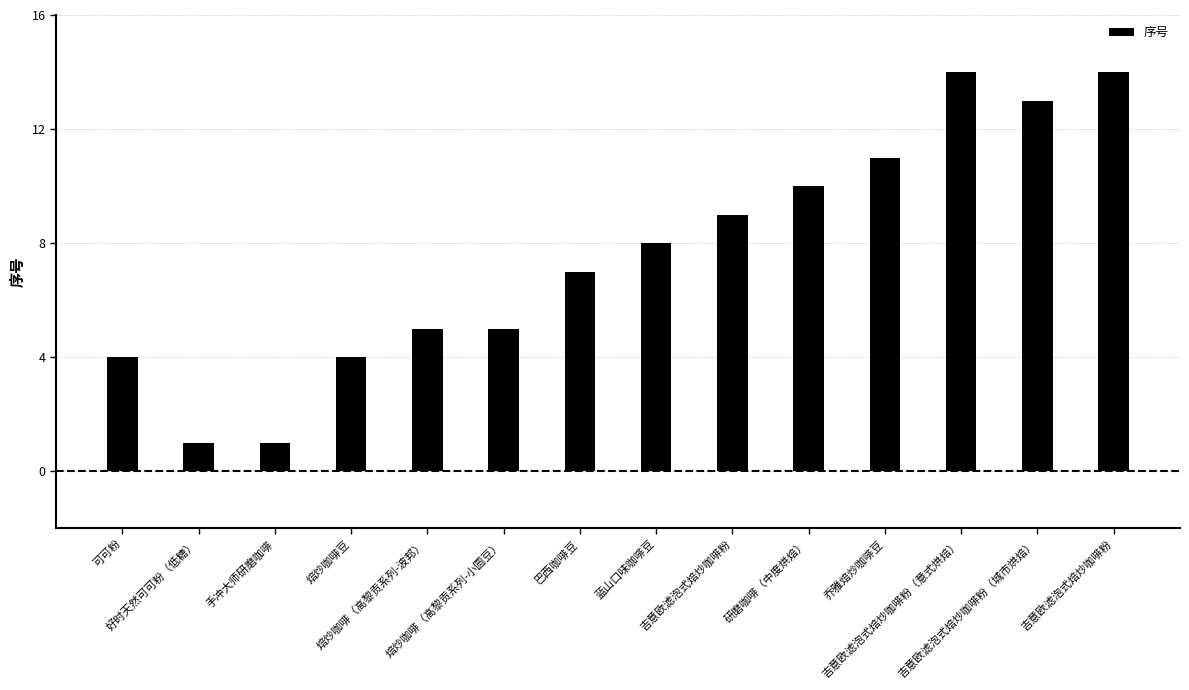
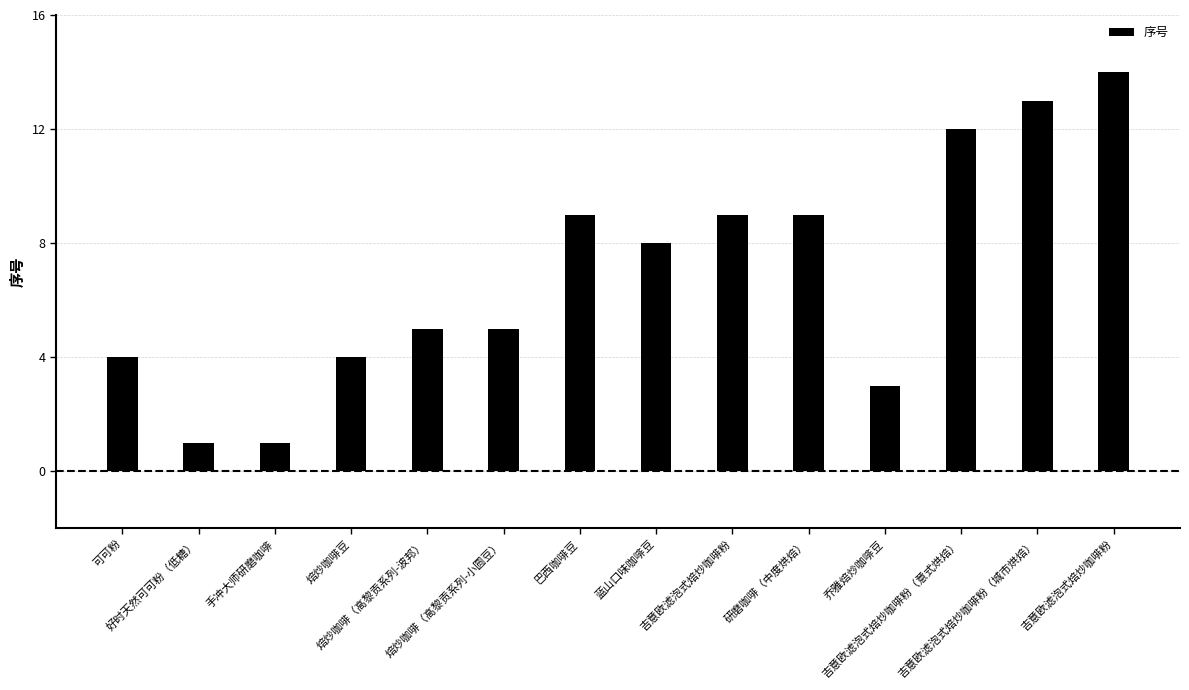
  {
    "可可粉": 4,
    "好时天然可可粉（低糖）": 1,
    "手冲大师研磨咖啡": 1,
    "焙炒咖啡豆": 4,
    "焙炒咖啡（高黎贡系列-波邦）": 5,
    "焙炒咖啡（高黎贡系列-小圆豆）": 5,
-   "巴西咖啡豆": 7,
+   "巴西咖啡豆": 9,
    "蓝山口味咖啡豆": 8,
-   "研磨咖啡（中度烘焙）": 10,
-   "乔雅焙炒咖啡豆": 11,
-   "吉意欧滤泡式焙炒咖啡粉（意式烘焙）": 14,
+   "研磨咖啡（中度烘焙）": 9,
+   "乔雅焙炒咖啡豆": 3,
+   "吉意欧滤泡式焙炒咖啡粉（意式烘焙）": 12,
    "吉意欧滤泡式焙炒咖啡粉（城市烘焙）": 13
  }
